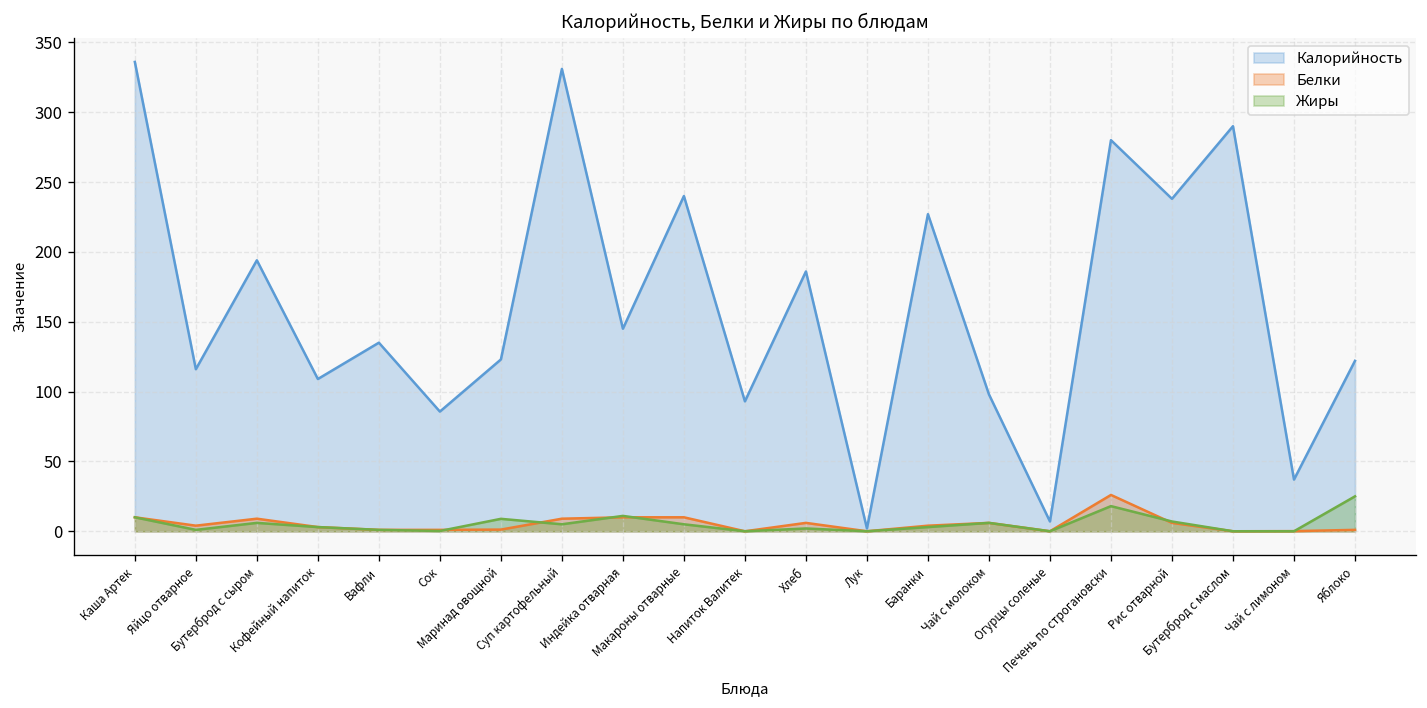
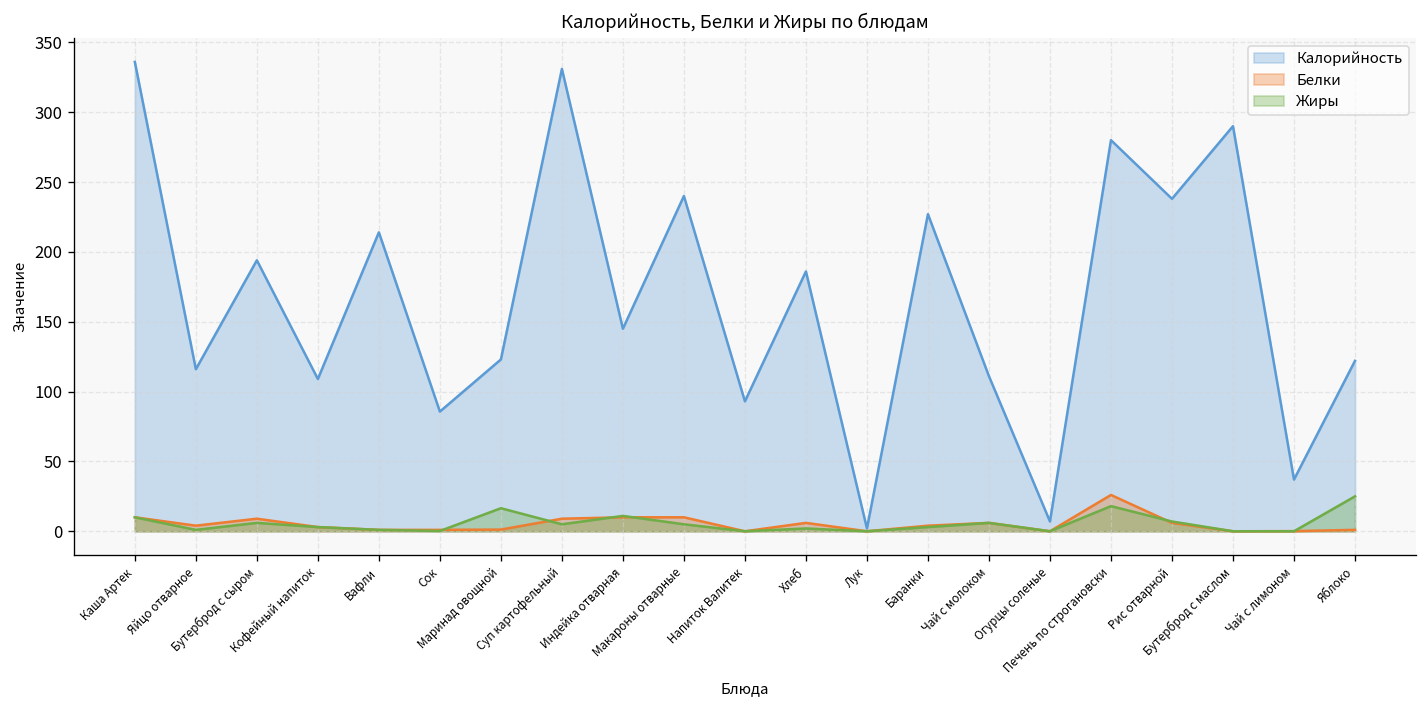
  {
    "Калорийность": {
      "Каша Артек": 336,
      "Яйцо отварное": 116,
      "Бутерброд с сыром": 194,
      "Кофейный напиток": 109,
-     "Вафли": 135,
+     "Вафли": 214,
      "Сок": 86,
      "Маринад овощной": 123,
      "Суп картофельный": 331,
      "Индейка отварная": 145,
      "Макароны отварные": 240,
      "Напиток Валитек": 93,
      "Хлеб": 186,
      "Баранки": 227,
-     "Чай с молоком": 98,
+     "Чай с молоком": 111,
      "Огурцы соленые": 7,
      "Печень по строгановски": 280,
      "Рис отварной": 238,
      "Бутерброд с маслом": 290,
      "Чай с лимоном": 37,
      "Яблоко": 122
    },
    "Белки": {
      "Яйцо отварное": 4,
      "Бутерброд с сыром": 9,
      "Маринад овощной": 1,
      "Суп картофельный": 9,
      "Макароны отварные": 10,
      "Хлеб": 6,
      "Печень по строгановски": 26,
      "Яблоко": 1
    },
    "Жиры": {
      "Яйцо отварное": 1,
      "Бутерброд с сыром": 6,
-     "Маринад овощной": 9,
+     "Маринад овощной": 17,
      "Суп картофельный": 5,
      "Макароны отварные": 5,
      "Хлеб": 2,
      "Печень по строгановски": 18,
      "Яблоко": 25
    }
  }
